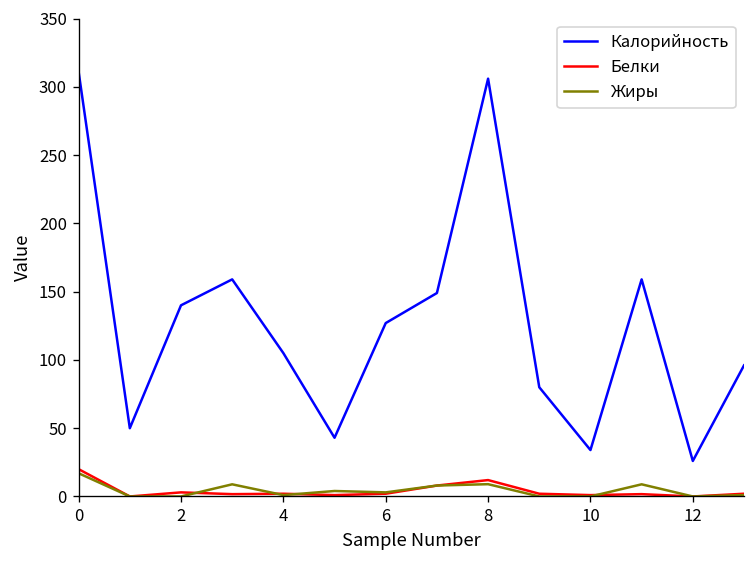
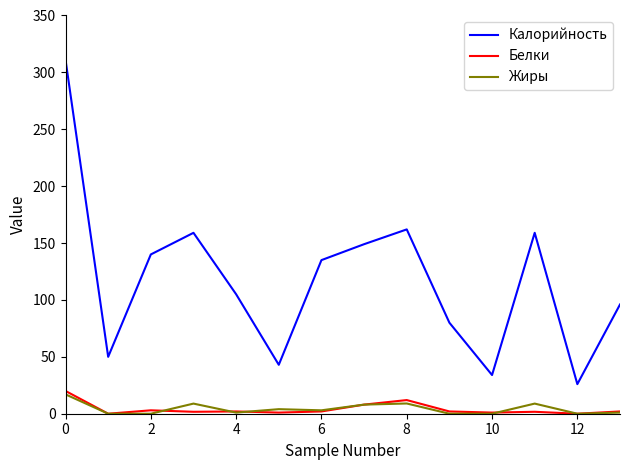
  {
    "Калорийность": {
      "0": 311,
      "2": 140,
      "4": 105,
-     "6": 127,
-     "8": 306,
+     "6": 135,
+     "8": 162,
      "10": 34,
      "12": 26
    },
    "Белки": {
      "0": 20,
      "2": 3,
      "8": 12
    },
    "Жиры": {
      "0": 17,
      "2": 0,
      "8": 9
    }
  }
